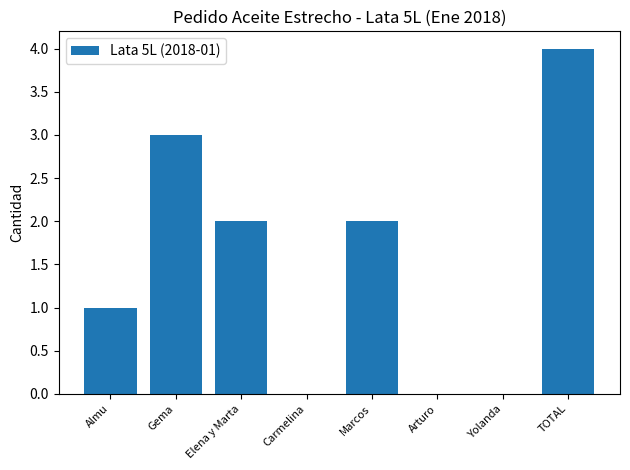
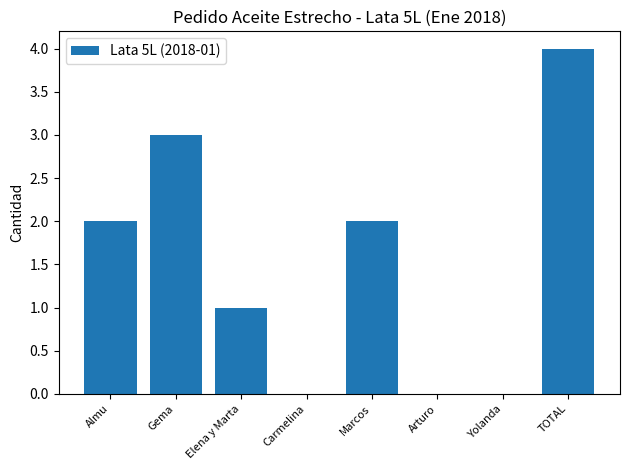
  {
-   "Almu": 1,
+   "Almu": 2,
    "Gema": 3,
-   "Elena y Marta": 2,
+   "Elena y Marta": 1,
    "Carmelina": 0,
    "Marcos": 2,
    "Arturo": 0,
    "Yolanda": 0,
    "TOTAL": 4
  }
